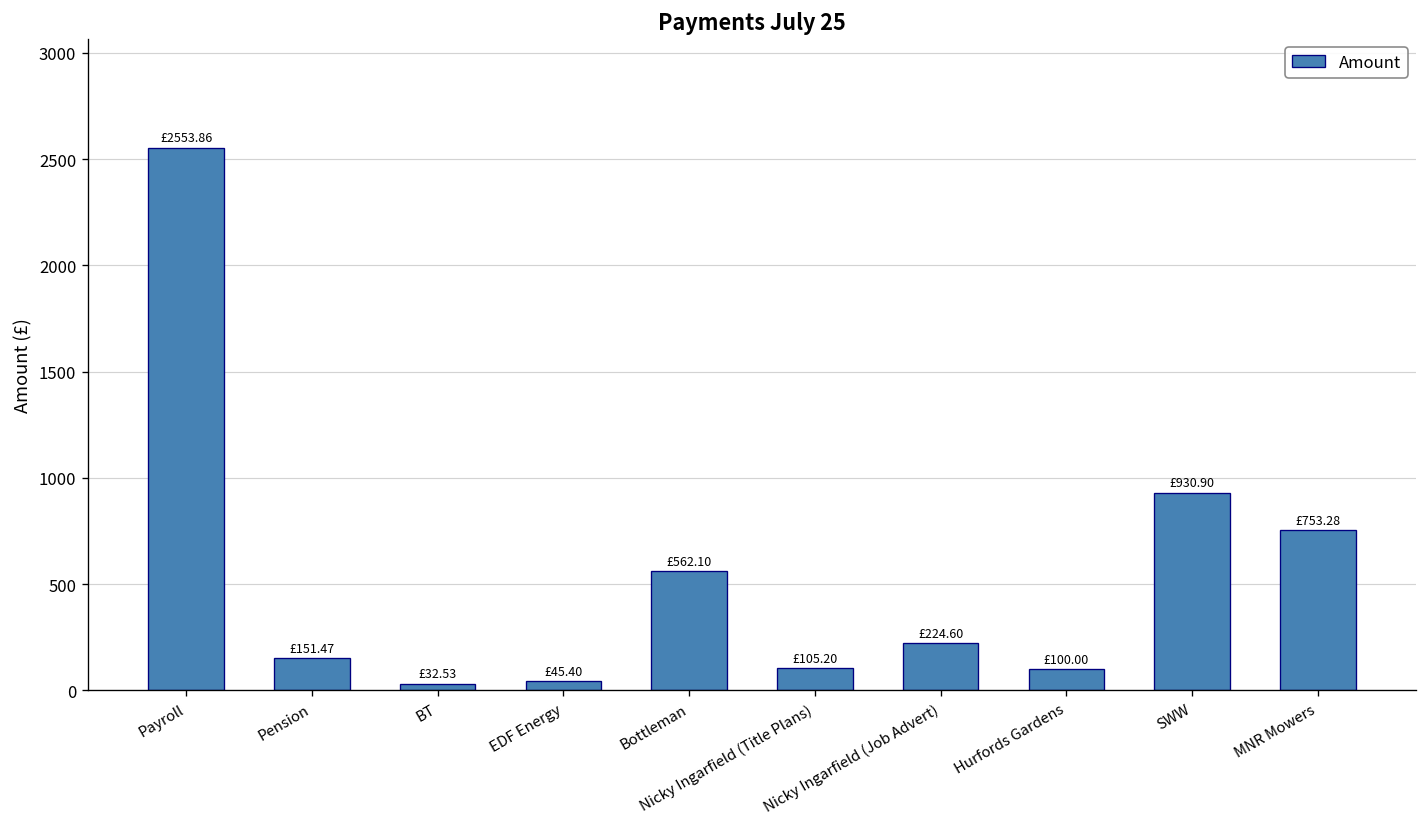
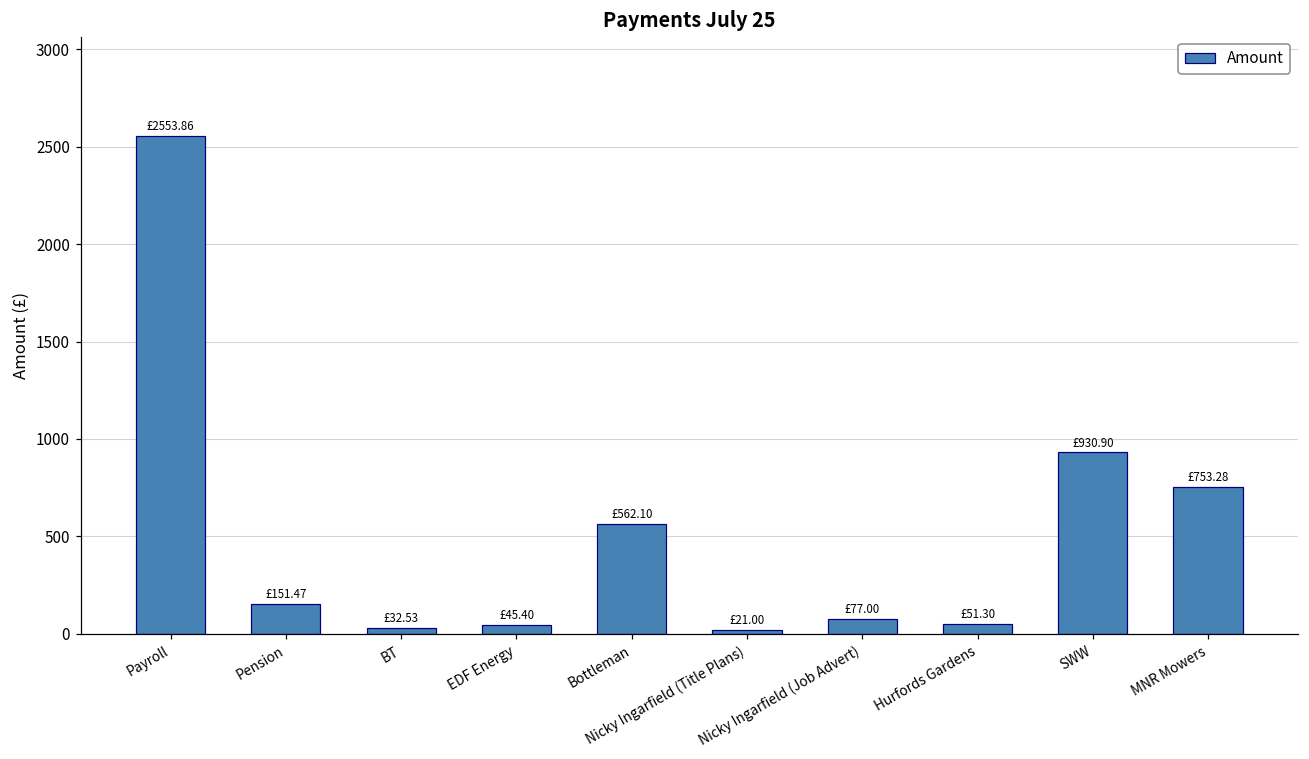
  {
    "Payroll": "£2553.86",
    "Pension": "£151.47",
    "BT": "£32.53",
    "EDF Energy": "£45.40",
    "Bottleman": "£562.10",
-   "Nicky Ingarfield (Title Plans)": "£105.20",
-   "Nicky Ingarfield (Job Advert)": "£224.60",
-   "Hurfords Gardens": "£100.00",
+   "Nicky Ingarfield (Title Plans)": "£21.00",
+   "Nicky Ingarfield (Job Advert)": "£77.00",
+   "Hurfords Gardens": "£51.30",
    "SWW": "£930.90",
    "MNR Mowers": "£753.28"
  }
